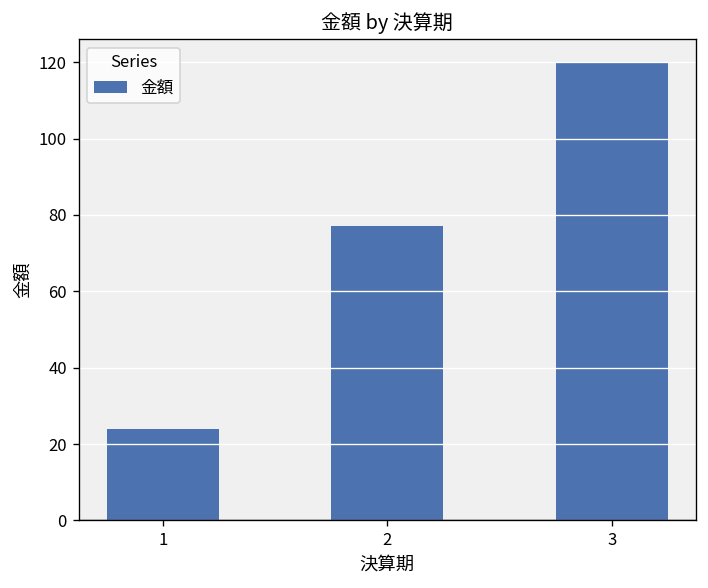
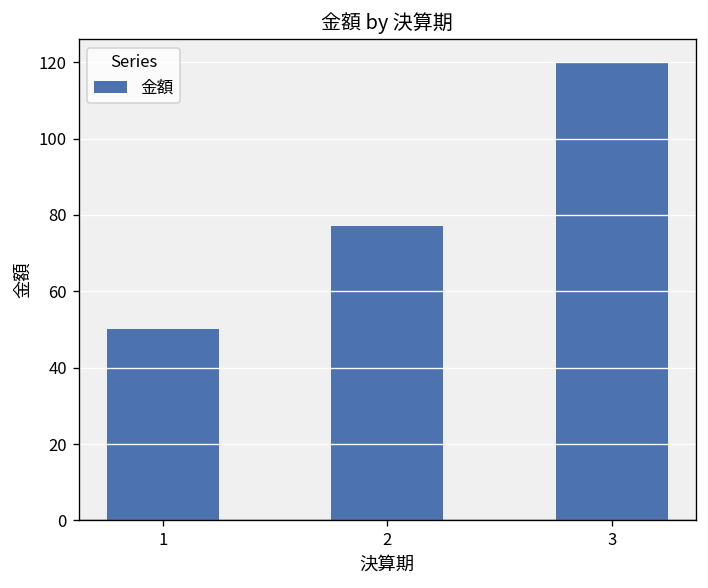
  {
-   "1": 24,
+   "1": 50,
    "2": 77,
    "3": 120
  }
